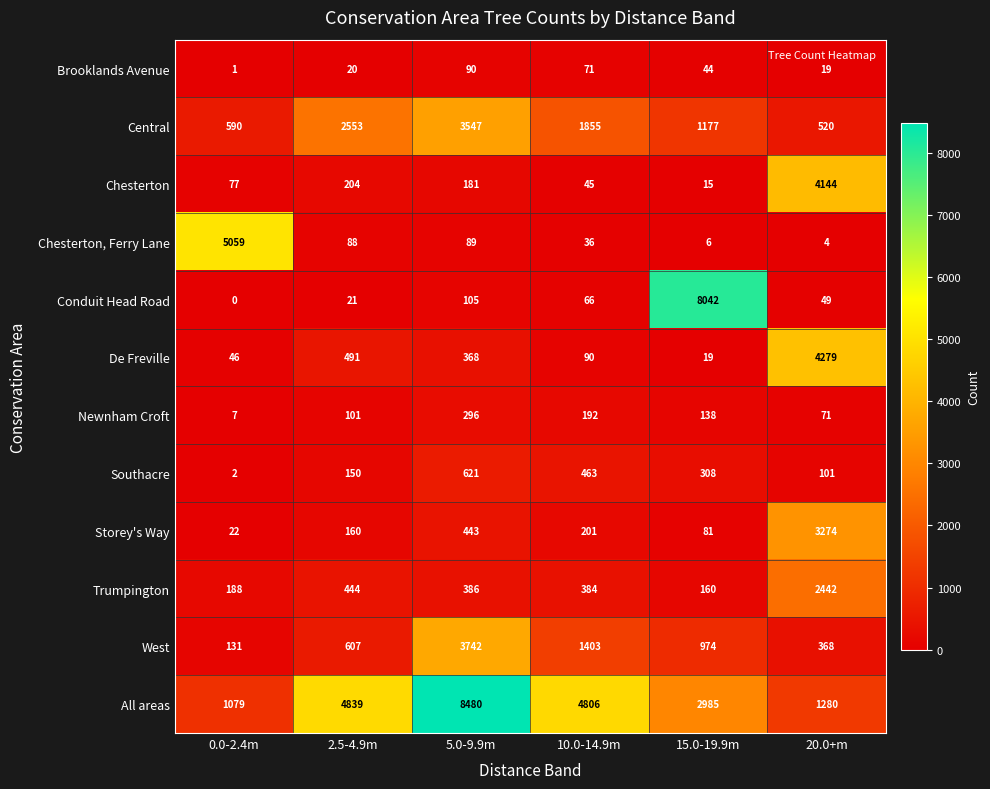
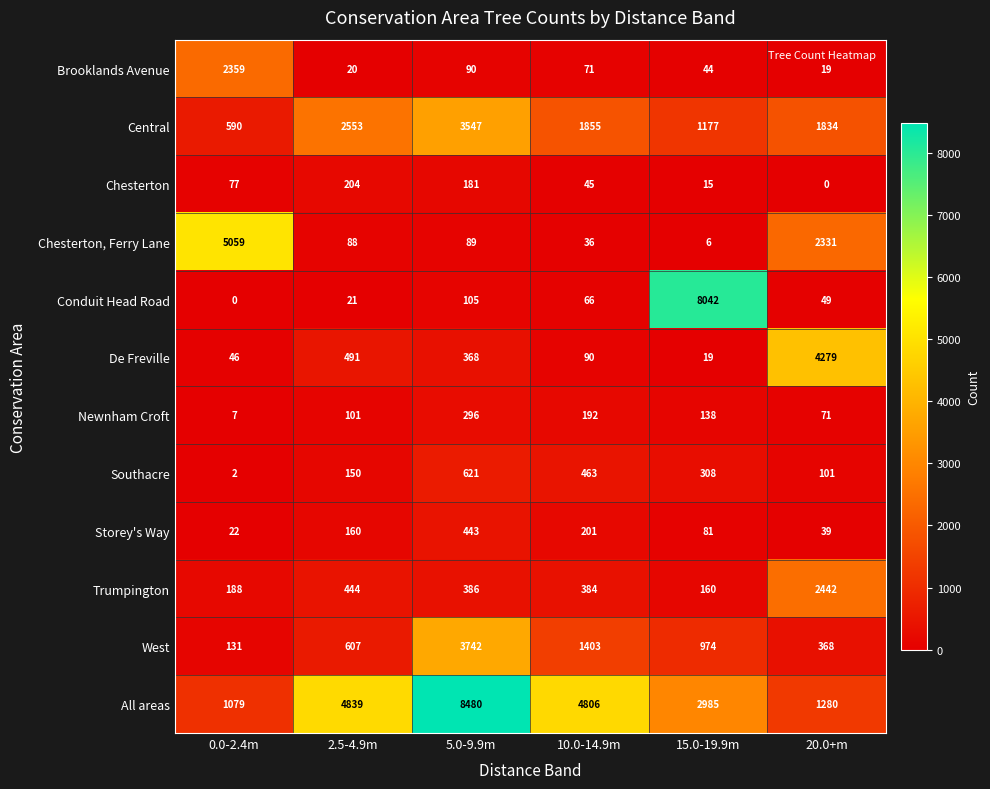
  {
    "Brooklands Avenue": {
-     "0.0-2.4m": 1,
+     "0.0-2.4m": 2359,
      "2.5-4.9m": 20,
      "5.0-9.9m": 90,
      "10.0-14.9m": 71,
      "15.0-19.9m": 44
    },
    "Central": {
      "0.0-2.4m": 590,
      "2.5-4.9m": 2553,
      "5.0-9.9m": 3547,
      "10.0-14.9m": 1855,
      "15.0-19.9m": 1177,
-     "20.0+m": 520
+     "20.0+m": 1834
    },
    "Chesterton": {
      "0.0-2.4m": 77,
      "2.5-4.9m": 204,
      "5.0-9.9m": 181,
      "10.0-14.9m": 45,
      "15.0-19.9m": 15,
-     "20.0+m": 4144
+     "20.0+m": 0
    },
    "Chesterton, Ferry Lane": {
      "0.0-2.4m": 5059,
      "2.5-4.9m": 88,
      "5.0-9.9m": 89,
      "10.0-14.9m": 36,
      "15.0-19.9m": 6,
-     "20.0+m": 4
+     "20.0+m": 2331
    },
    "Conduit Head Road": {
      "0.0-2.4m": 0,
      "2.5-4.9m": 21,
      "5.0-9.9m": 105,
      "10.0-14.9m": 66,
      "15.0-19.9m": 8042,
      "20.0+m": 49
    },
    "De Freville": {
      "0.0-2.4m": 46,
      "2.5-4.9m": 491,
      "5.0-9.9m": 368,
      "10.0-14.9m": 90,
      "15.0-19.9m": 19,
      "20.0+m": 4279
    },
    "Newnham Croft": {
      "0.0-2.4m": 7,
      "2.5-4.9m": 101,
      "5.0-9.9m": 296,
      "10.0-14.9m": 192,
      "15.0-19.9m": 138,
      "20.0+m": 71
    },
    "Southacre": {
      "0.0-2.4m": 2,
      "2.5-4.9m": 150,
      "5.0-9.9m": 621,
      "10.0-14.9m": 463,
      "15.0-19.9m": 308,
      "20.0+m": 101
    },
    "Storey's Way": {
      "0.0-2.4m": 22,
      "2.5-4.9m": 160,
      "5.0-9.9m": 443,
      "10.0-14.9m": 201,
      "15.0-19.9m": 81,
-     "20.0+m": 3274
+     "20.0+m": 39
    },
    "Trumpington": {
      "0.0-2.4m": 188,
      "2.5-4.9m": 444,
      "5.0-9.9m": 386,
      "10.0-14.9m": 384,
      "15.0-19.9m": 160,
      "20.0+m": 2442
    },
    "West": {
      "0.0-2.4m": 131,
      "2.5-4.9m": 607,
      "5.0-9.9m": 3742,
      "10.0-14.9m": 1403,
      "15.0-19.9m": 974,
      "20.0+m": 368
    },
    "All areas": {
      "0.0-2.4m": 1079,
      "2.5-4.9m": 4839,
      "5.0-9.9m": 8480,
      "10.0-14.9m": 4806,
      "15.0-19.9m": 2985,
      "20.0+m": 1280
    }
  }
